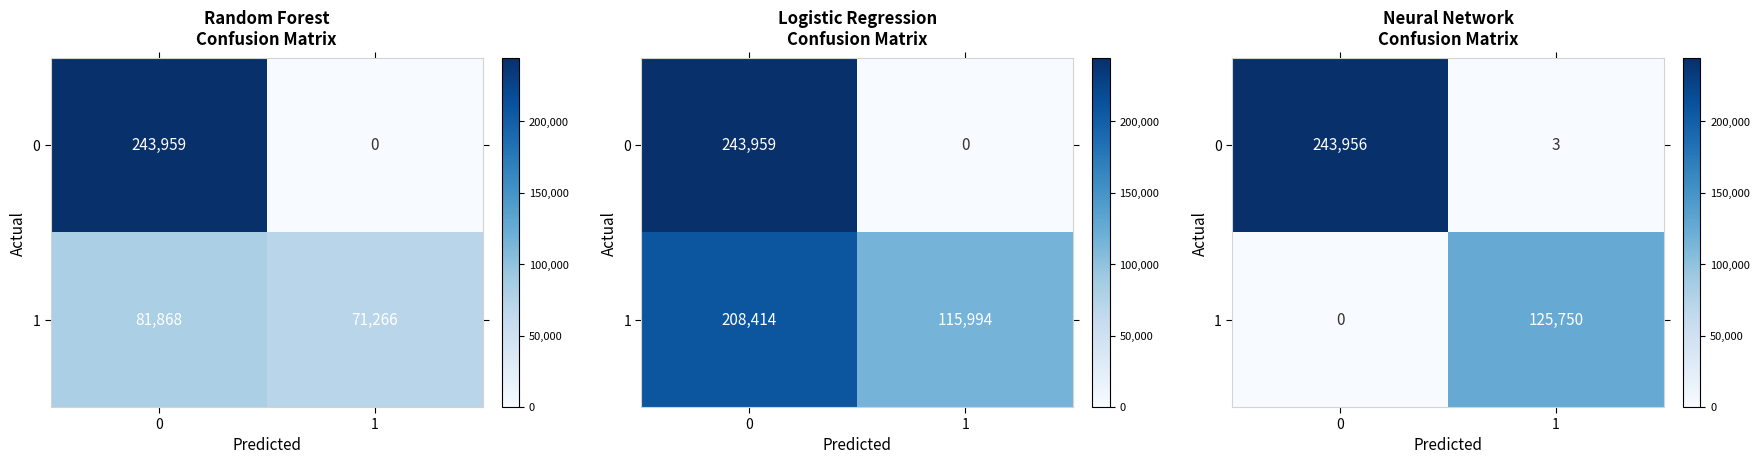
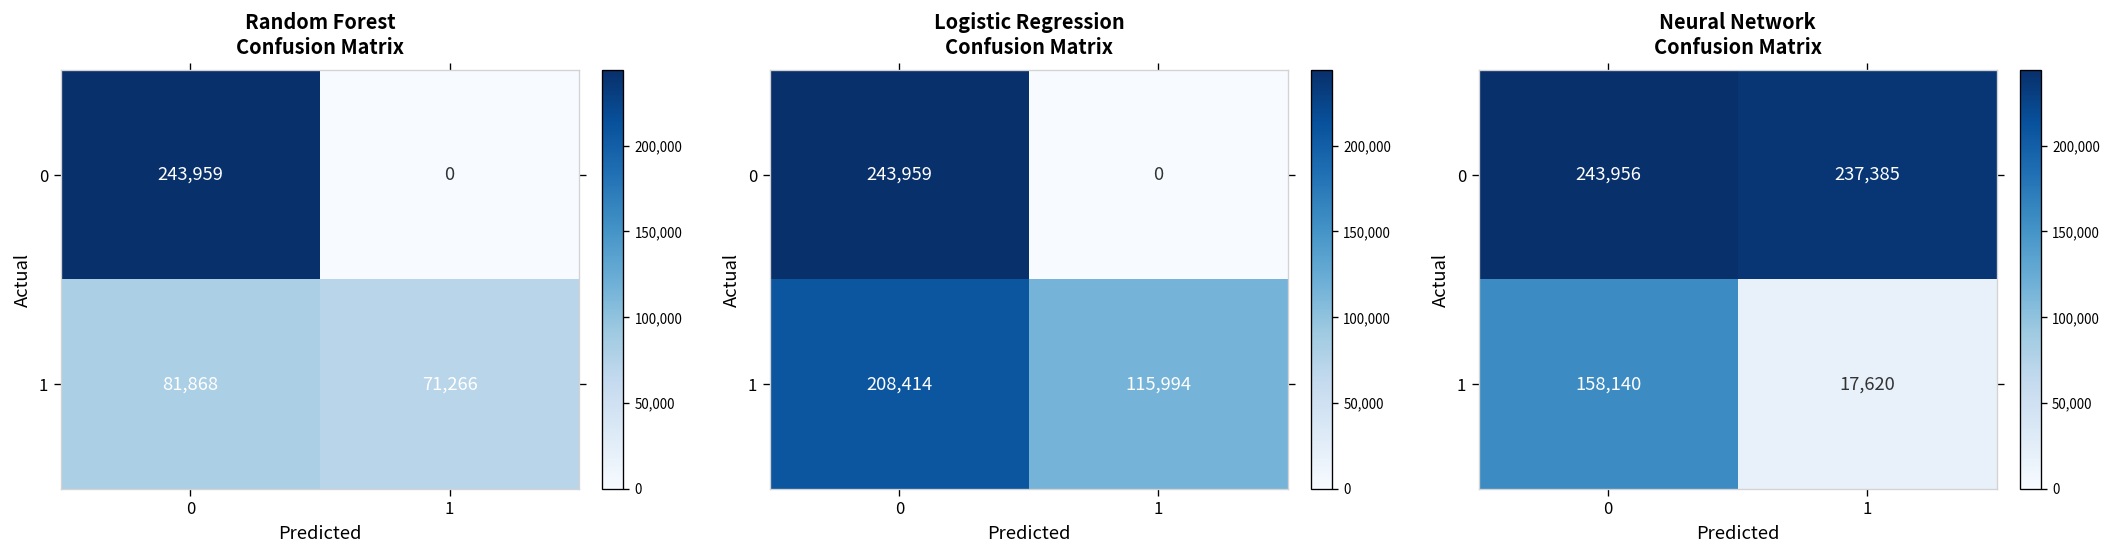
  {
    "Random Forest Confusion Matrix": {
      "0": {
        "0": "243,959",
        "1": "0"
      },
      "1": {
        "0": "81,868",
        "1": "71,266"
      }
    },
    "Logistic Regression Confusion Matrix": {
      "0": {
        "0": "243,959",
        "1": "0"
      },
      "1": {
        "0": "208,414",
        "1": "115,994"
      }
    },
    "Neural Network Confusion Matrix": {
      "0": {
        "0": "243,956",
-       "1": "3"
+       "1": "237,385"
      },
      "1": {
-       "0": "0",
-       "1": "125,750"
+       "0": "158,140",
+       "1": "17,620"
      }
    }
  }
